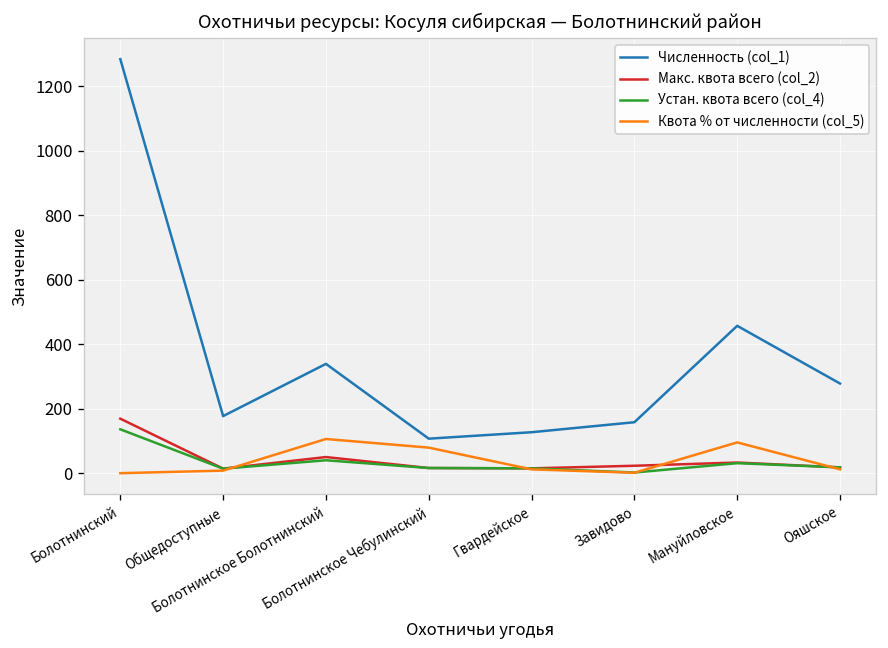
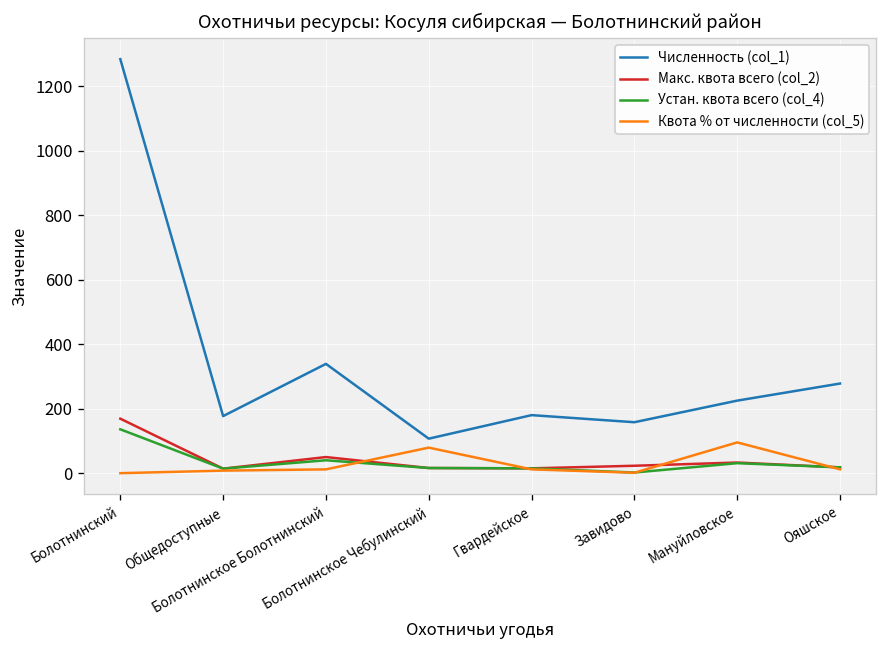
  {
    "Численность (col_1)": {
      "Болотнинский": 1280,
      "Общедоступные": 180,
      "Болотнинское Болотнинский": 340,
      "Болотнинское Чебулинский": 110,
-     "Гвардейское": 130,
+     "Гвардейское": 180,
      "Завидово": 160,
-     "Мануйловское": 460,
+     "Мануйловское": 230,
      "Ояшское": 280
    },
    "Макс. квота всего (col_2)": {
      "Болотнинский": 170,
      "Болотнинское Болотнинский": 50,
      "Завидово": 20
    },
    "Устан. квота всего (col_4)": {
      "Болотнинский": 140,
      "Болотнинское Болотнинский": 40
    },
    "Квота % от численности (col_5)": {
      "Болотнинский": 0,
-     "Болотнинское Болотнинский": 110,
+     "Болотнинское Болотнинский": 10,
      "Болотнинское Чебулинский": 80,
      "Мануйловское": 100
    }
  }
